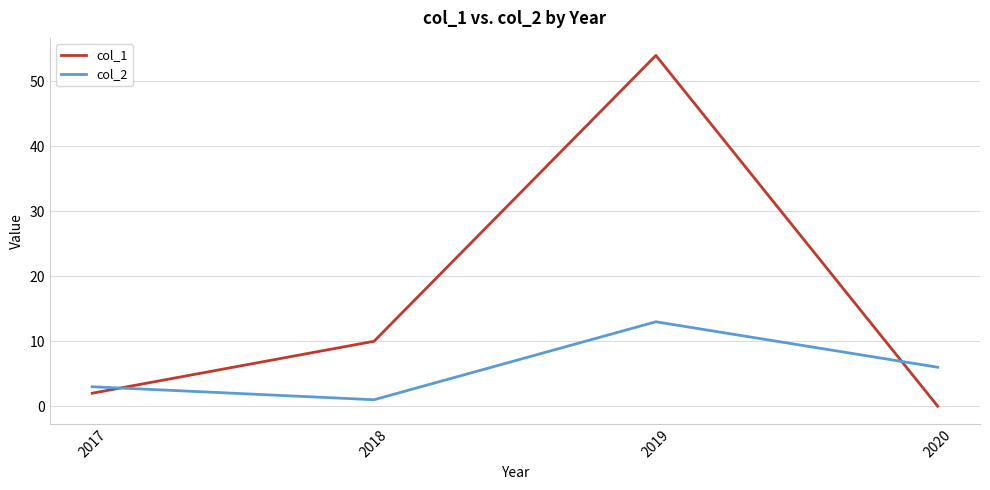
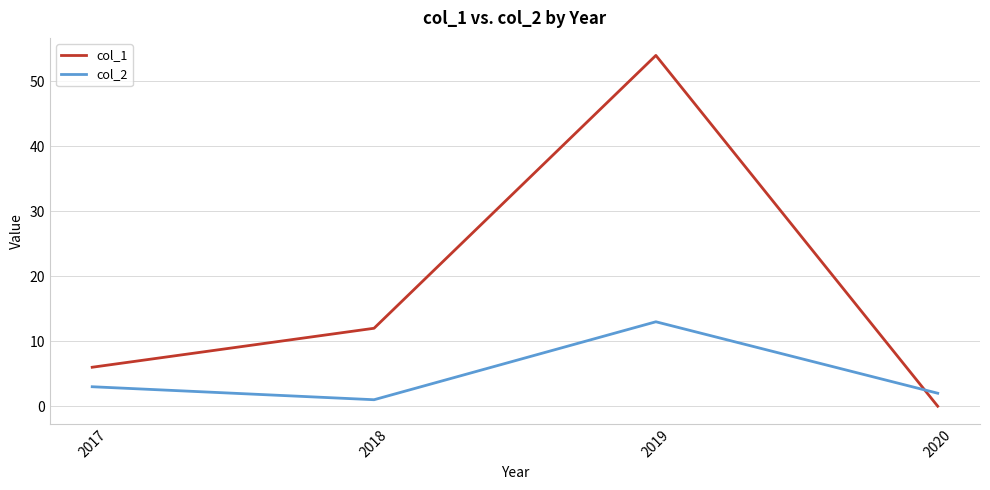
  {
    "col_1": {
-     "2017": 2,
-     "2018": 10,
+     "2017": 6,
+     "2018": 12,
      "2019": 54,
      "2020": 0
    },
    "col_2": {
      "2017": 3,
      "2018": 1,
      "2019": 13,
-     "2020": 6
+     "2020": 2
    }
  }
